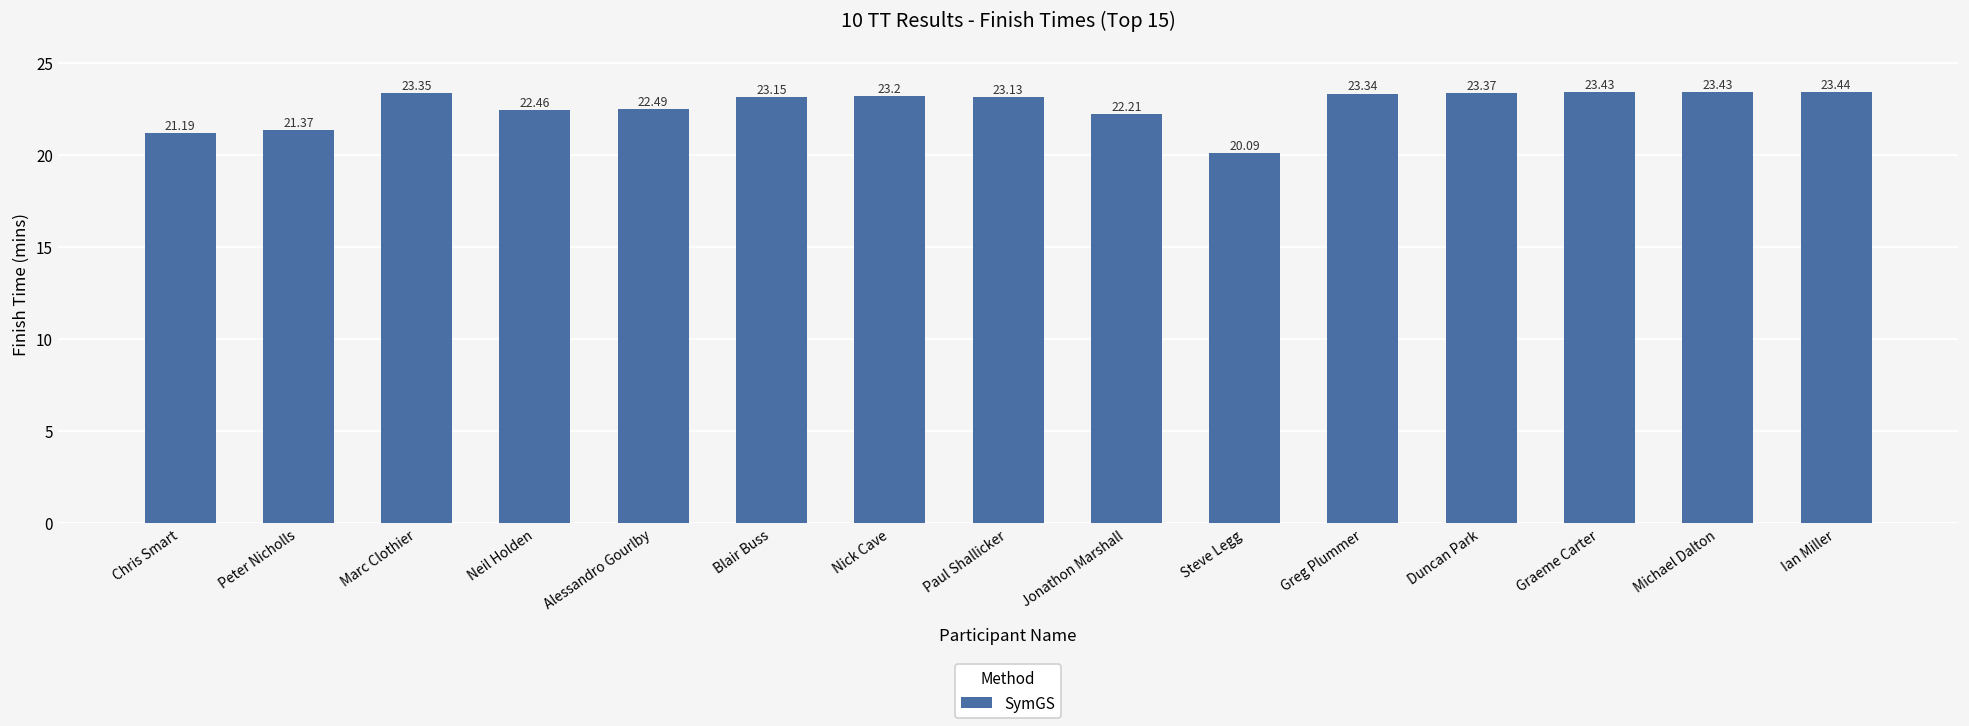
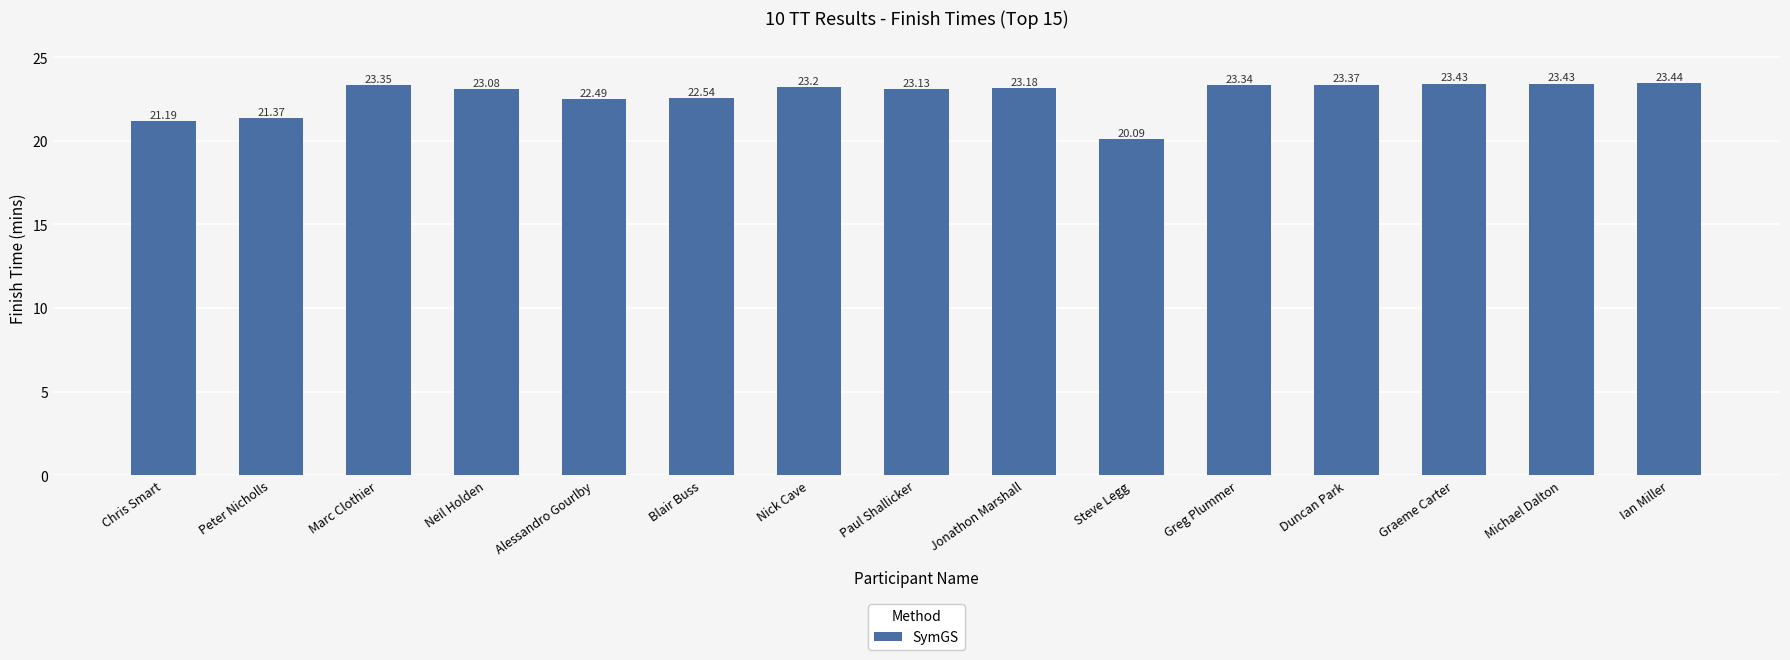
  {
    "Chris Smart": 21.19,
    "Peter Nicholls": 21.37,
    "Marc Clothier": 23.35,
-   "Neil Holden": 22.46,
+   "Neil Holden": 23.08,
    "Alessandro Gourlby": 22.49,
-   "Blair Buss": 23.15,
+   "Blair Buss": 22.54,
    "Nick Cave": 23.2,
    "Paul Shallicker": 23.13,
-   "Jonathon Marshall": 22.21,
+   "Jonathon Marshall": 23.18,
    "Steve Legg": 20.09,
    "Greg Plummer": 23.34,
    "Duncan Park": 23.37,
    "Graeme Carter": 23.43,
    "Michael Dalton": 23.43,
    "Ian Miller": 23.44
  }
